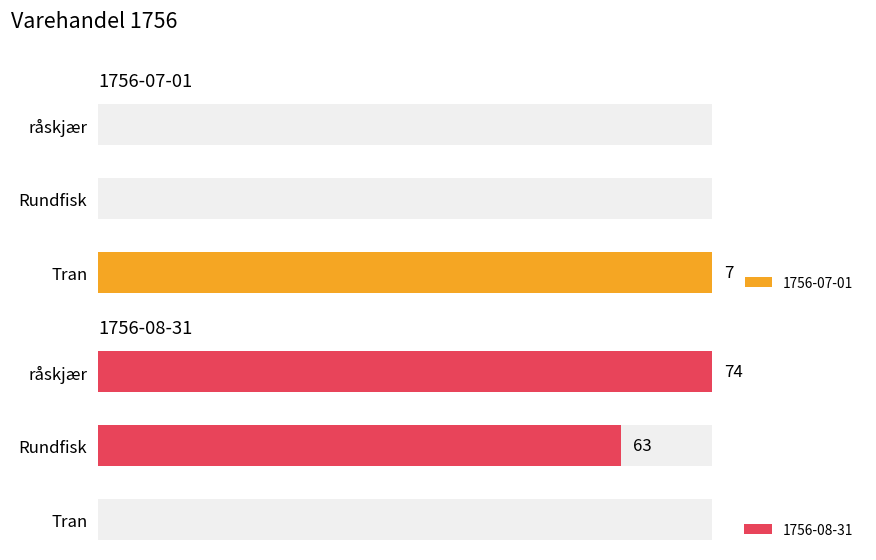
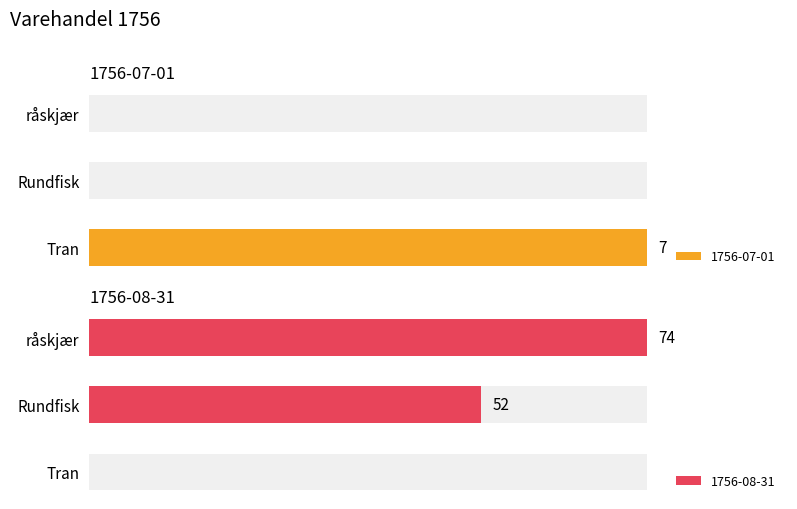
  {
    "1756-07-01": {
      "1756-07-01": {
        "Tran": 7
      }
    },
    "1756-08-31": {
      "1756-08-31": {
        "råskjær": 74,
-       "Rundfisk": 63
+       "Rundfisk": 52
      }
    }
  }
